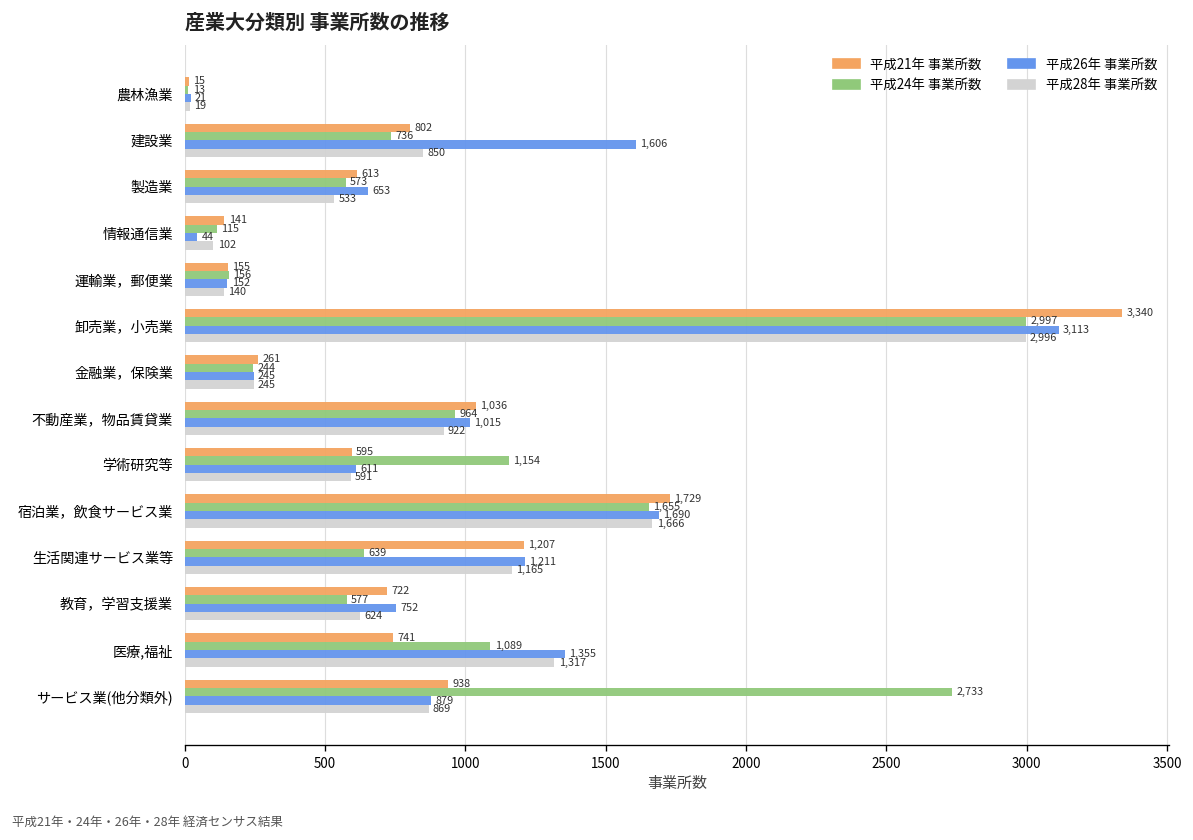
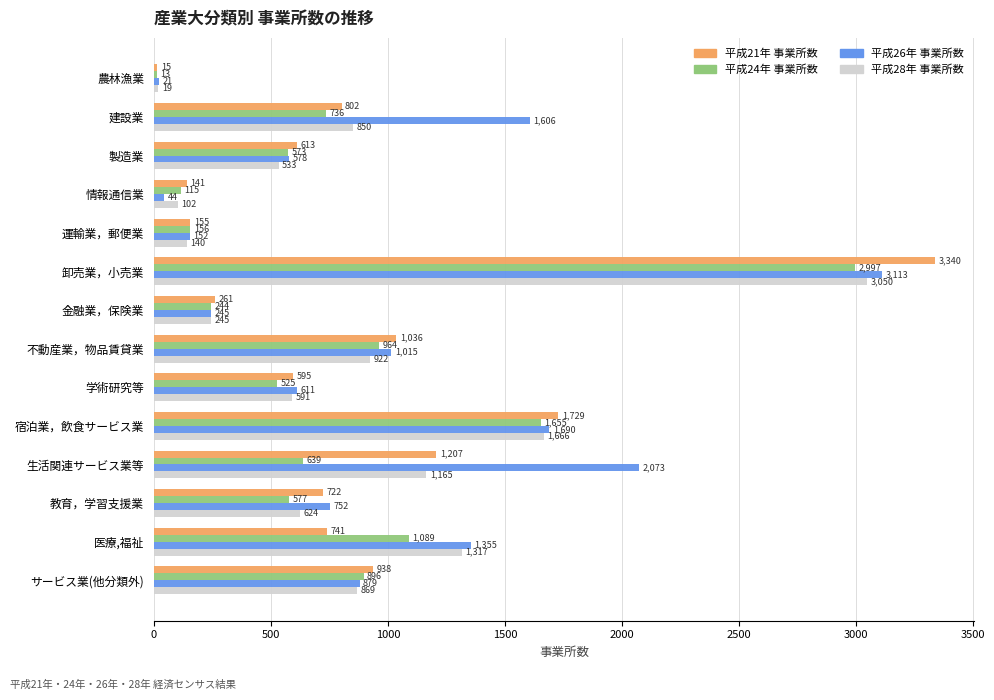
  {
    "平成21年 事業所数": {
      "建設業": "802",
      "製造業": "613",
      "情報通信業": "141",
      "卸売業，小売業": "3,340",
      "不動産業，物品賃貸業": "1,036",
      "学術研究等": "595",
      "宿泊業，飲食サービス業": "1,729",
      "生活関連サービス業等": "1,207",
      "教育，学習支援業": "722",
      "医療,福祉": "741",
      "サービス業(他分類外)": "938"
    },
    "平成24年 事業所数": {
      "建設業": "736",
      "情報通信業": "115",
      "卸売業，小売業": "2,997",
      "不動産業，物品賃貸業": "964",
-     "学術研究等": "1,154",
+     "学術研究等": "525",
      "宿泊業，飲食サービス業": "1,655",
      "生活関連サービス業等": "639",
      "教育，学習支援業": "577",
      "医療,福祉": "1,089",
-     "サービス業(他分類外)": "2,733"
+     "サービス業(他分類外)": "896"
    },
    "平成26年 事業所数": {
      "建設業": "1,606",
-     "製造業": "653",
+     "製造業": "578",
      "情報通信業": "44",
      "卸売業，小売業": "3,113",
      "不動産業，物品賃貸業": "1,015",
-     "生活関連サービス業等": "1,211",
+     "生活関連サービス業等": "2,073",
      "教育，学習支援業": "752",
      "医療,福祉": "1,355"
    },
    "平成28年 事業所数": {
      "建設業": "850",
      "製造業": "533",
      "情報通信業": "102",
-     "卸売業，小売業": "2,996",
+     "卸売業，小売業": "3,050",
      "不動産業，物品賃貸業": "922",
      "生活関連サービス業等": "1,165",
      "教育，学習支援業": "624",
      "医療,福祉": "1,317"
    }
  }
